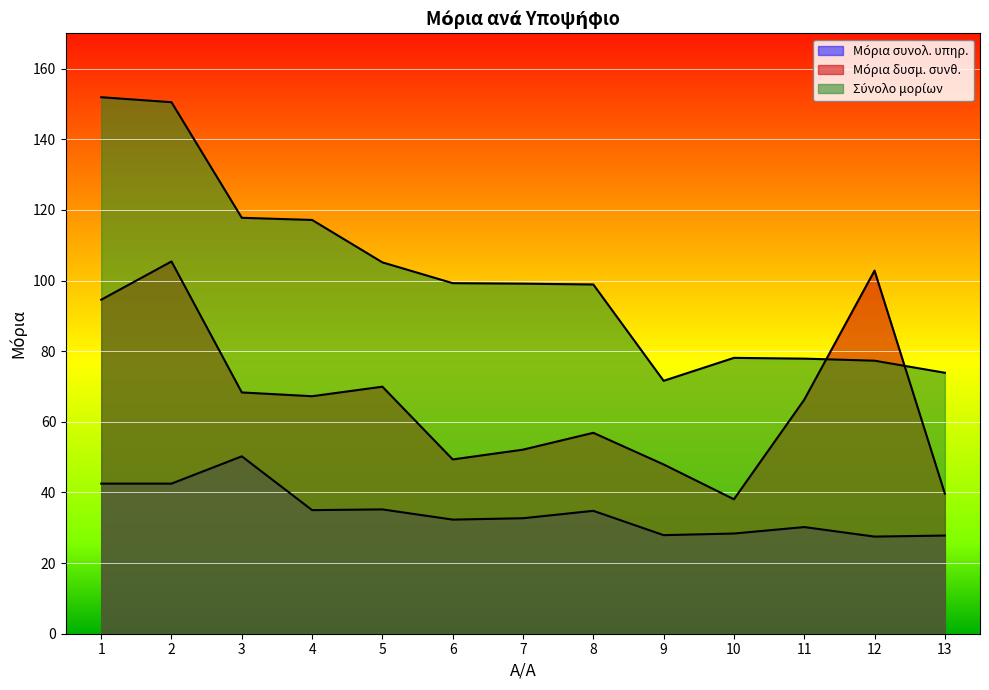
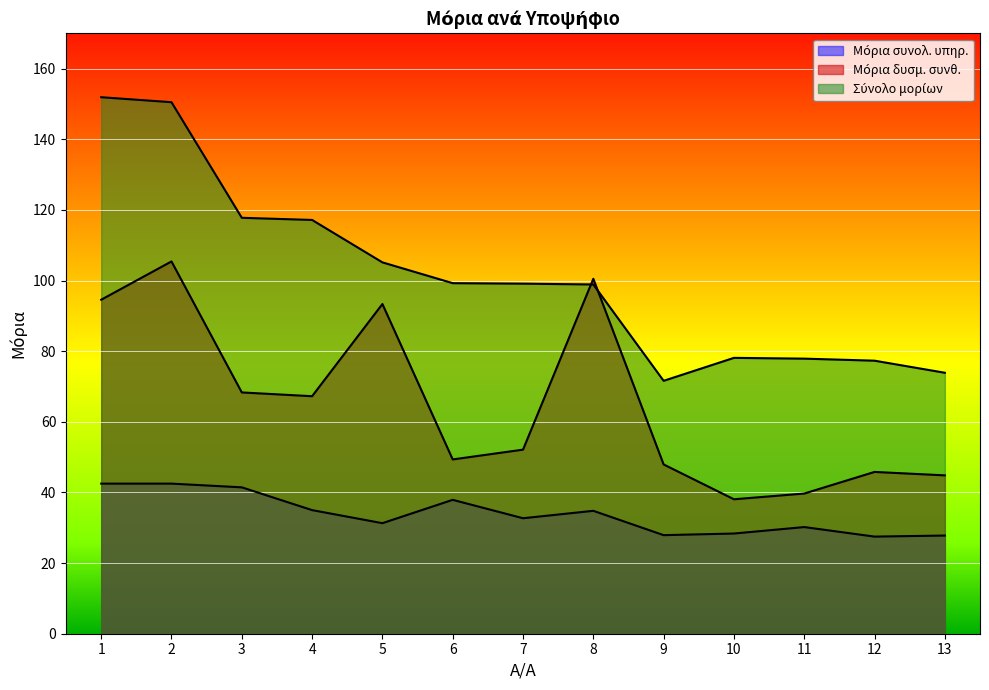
  {
    "Μόρια συνολ. υπηρ.": {
      "1": 43,
      "2": 43,
-     "3": 50,
+     "3": 41,
      "4": 35,
-     "5": 35,
-     "6": 32,
+     "5": 31,
+     "6": 38,
      "7": 33,
      "8": 35,
      "9": 28,
      "10": 28,
      "11": 30,
      "12": 28,
      "13": 28
    },
    "Μόρια δυσμ. συνθ.": {
      "1": 95,
      "2": 105,
      "3": 68,
      "4": 67,
-     "5": 70,
+     "5": 93,
      "6": 49,
      "7": 52,
-     "8": 57,
+     "8": 101,
      "9": 48,
      "10": 38,
-     "11": 66,
-     "12": 103,
-     "13": 40
+     "11": 40,
+     "12": 46,
+     "13": 45
    },
    "Σύνολο μορίων": {
      "1": 152,
      "2": 151,
      "3": 118,
      "4": 117,
      "5": 105,
      "6": 99,
      "7": 99,
      "8": 99,
      "9": 72,
      "10": 78,
      "11": 78,
      "12": 77,
      "13": 74
    }
  }
